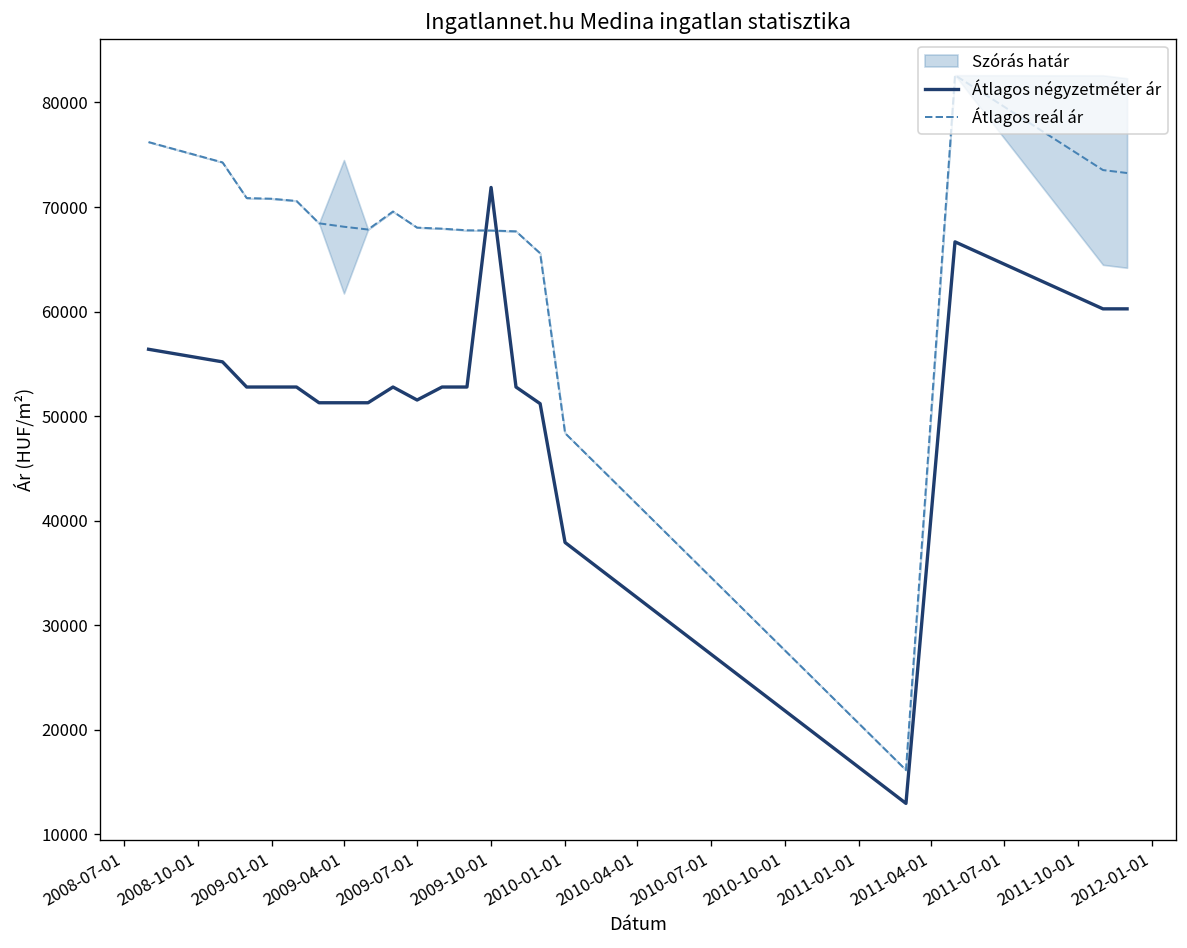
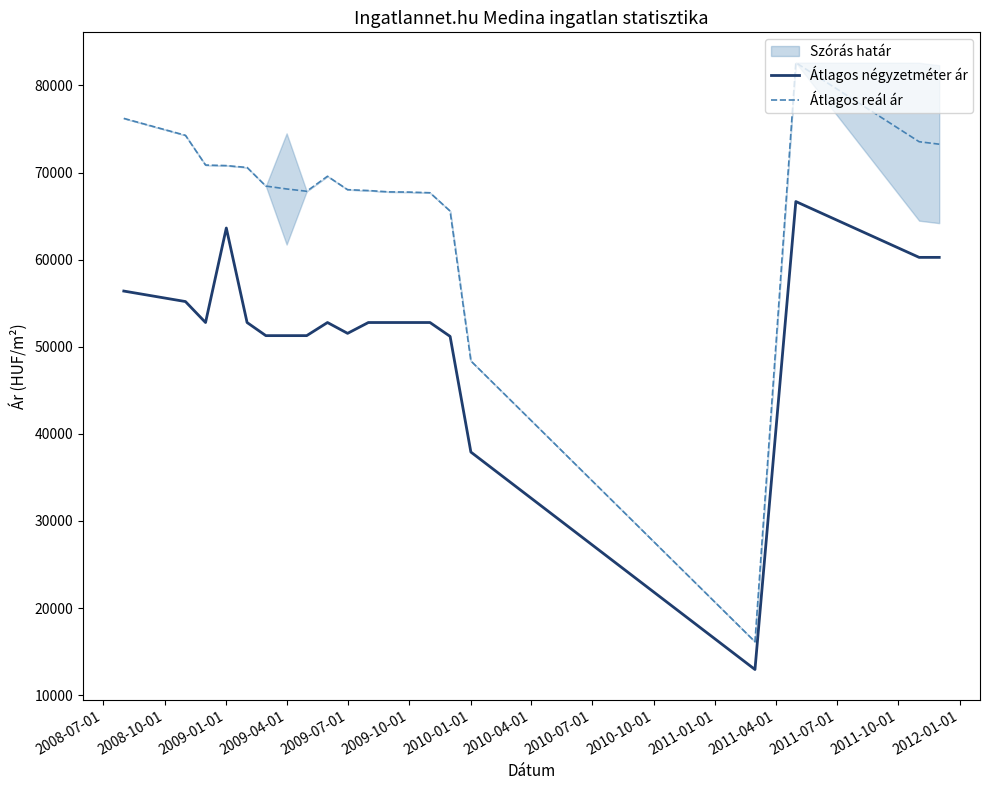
  {
    "Átlagos négyzetméter ár": {
-     "2009-01-01": 53000,
+     "2009-01-01": 64000,
      "2009-04-01": 51000,
      "2009-07-01": 52000,
-     "2009-10-01": 72000,
+     "2009-10-01": 53000,
      "2010-01-01": 38000
    }
  }
